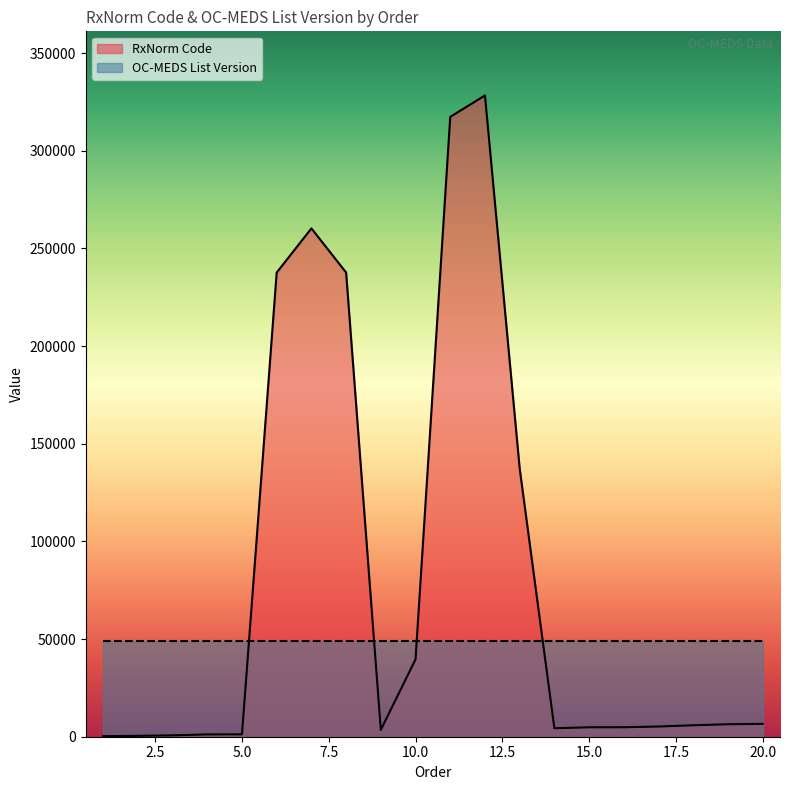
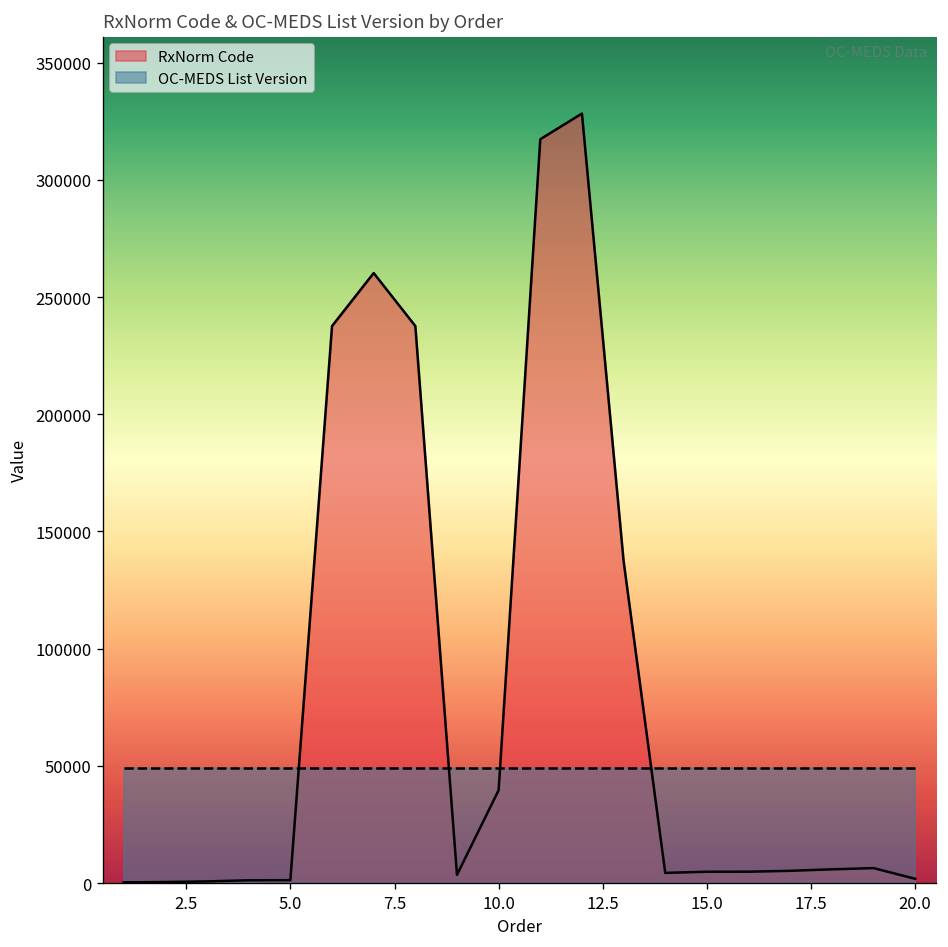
  {
    "RxNorm Code": {
      "5.0": 1000,
      "10.0": 40000,
      "15.0": 5000,
-     "20.0": 7000
+     "20.0": 2000
    },
    "OC-MEDS List Version": {
      "5.0": 49000,
      "10.0": 49000,
      "15.0": 49000,
      "20.0": 49000
    }
  }
